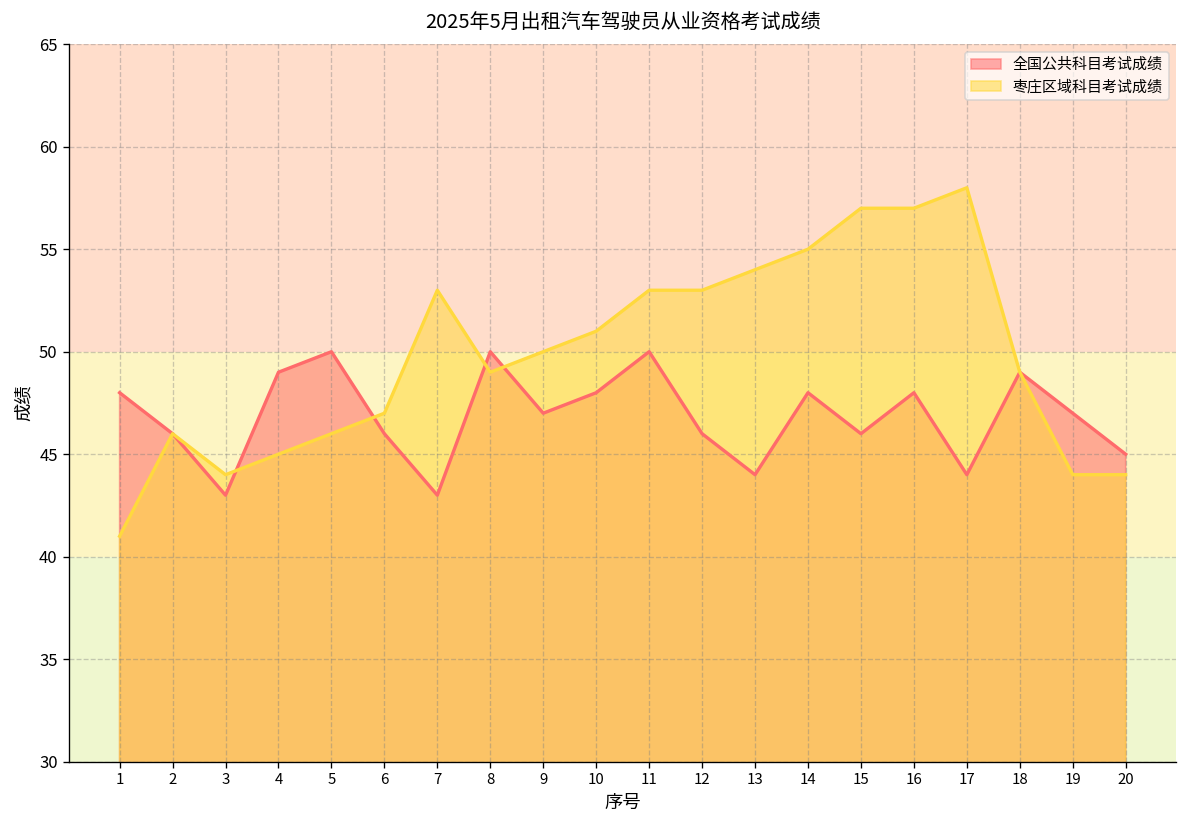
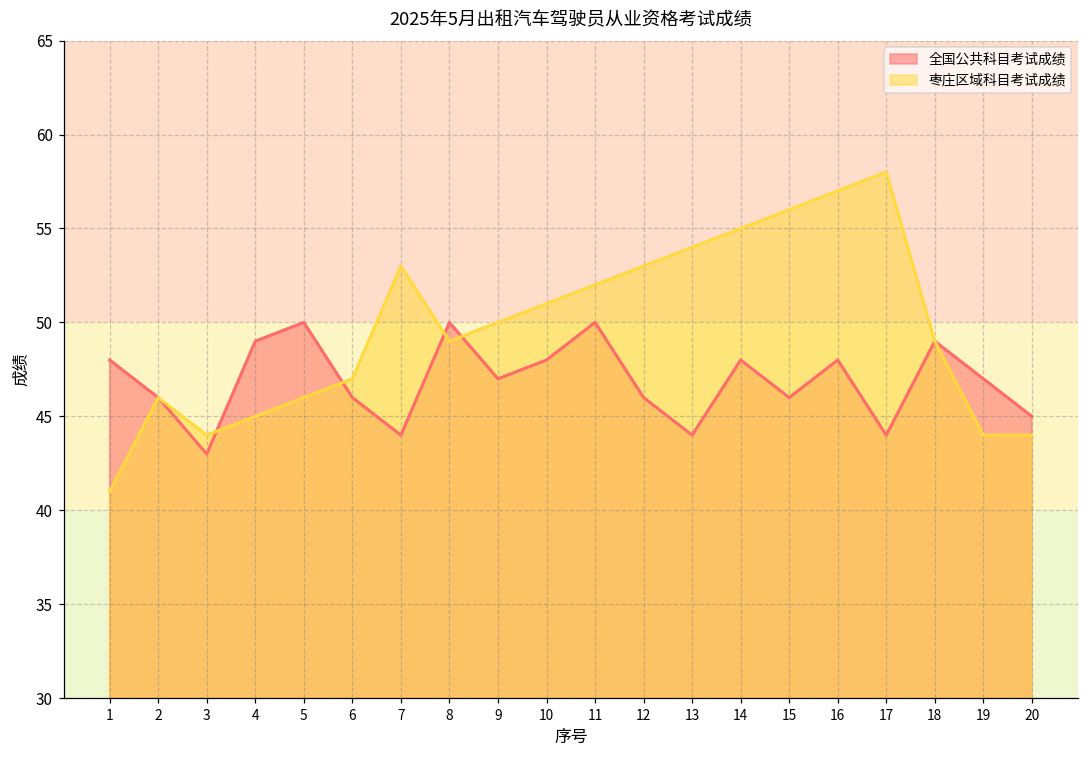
  {
    "全国公共科目考试成绩": {
      "1": 48,
      "3": 43,
      "4": 49,
      "5": 50,
      "6": 46,
-     "7": 43,
+     "7": 44,
      "8": 50,
      "9": 47,
      "10": 48,
      "11": 50,
      "12": 46,
      "13": 44,
      "14": 48,
      "15": 46,
      "16": 48,
      "17": 44,
      "19": 47,
      "20": 45
    },
    "枣庄区域科目考试成绩": {
      "1": 41,
      "3": 44,
      "4": 45,
      "5": 46,
      "6": 47,
      "7": 53,
      "8": 49,
      "9": 50,
      "10": 51,
-     "11": 53,
+     "11": 52,
      "12": 53,
      "13": 54,
      "14": 55,
-     "15": 57,
+     "15": 56,
      "16": 57,
      "17": 58,
      "19": 44,
      "20": 44
    }
  }
